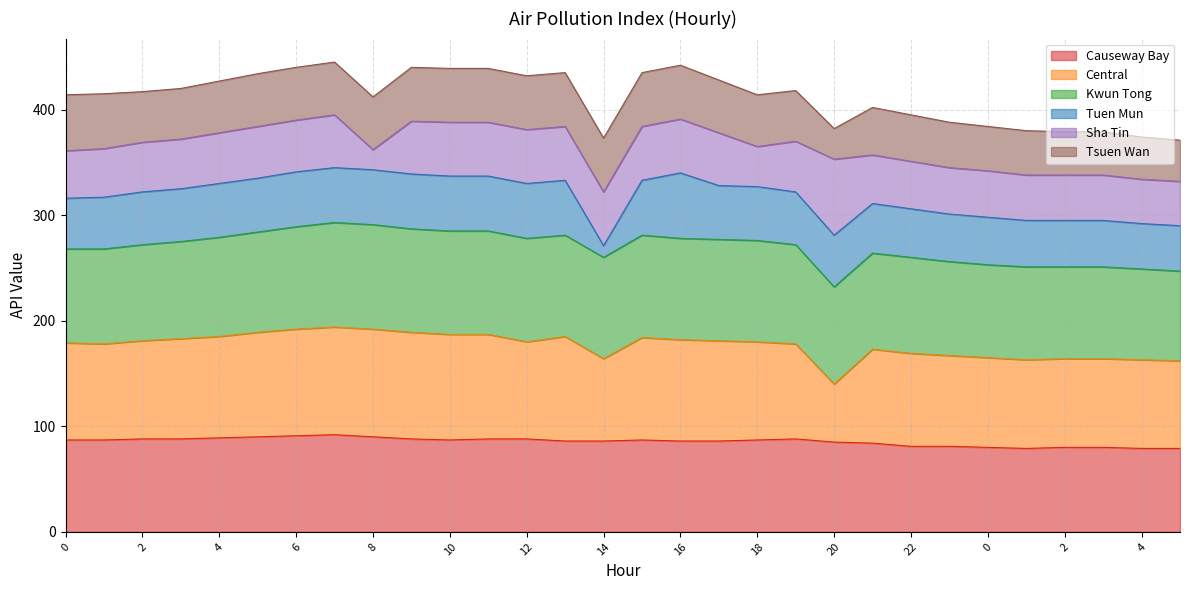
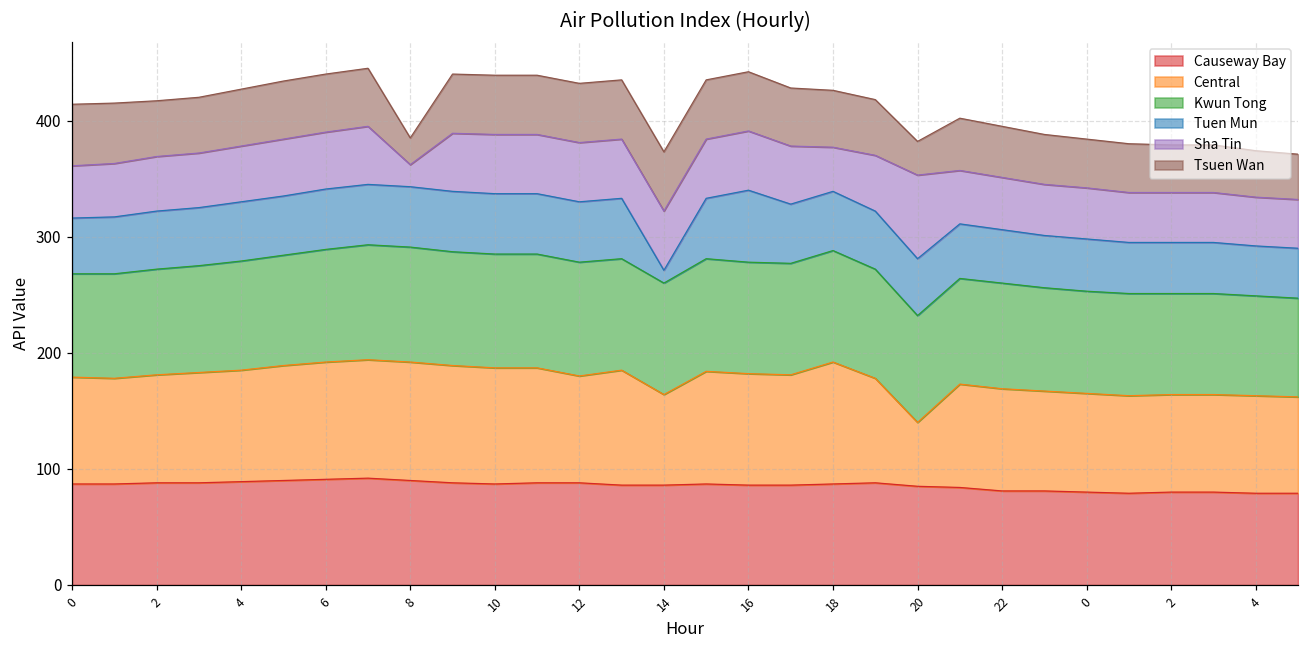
  {
    "Causeway Bay": {
      "6": 91,
      "8": 90,
      "10": 87,
      "12": 88,
      "14": 86,
      "16": 86,
      "18": 87,
      "20": 85,
      "22": 81
    },
    "Central": {
      "6": 101,
      "8": 102,
      "10": 100,
      "12": 92,
      "14": 78,
      "16": 96,
-     "18": 93,
+     "18": 105,
      "20": 55,
      "22": 88
    },
    "Kwun Tong": {
      "6": 97,
      "8": 99,
      "10": 98,
      "12": 98,
      "14": 96,
      "16": 96,
      "18": 96,
      "20": 92,
      "22": 91
    },
    "Tuen Mun": {
      "6": 52,
      "8": 52,
      "10": 52,
      "12": 52,
      "14": 11,
      "16": 62,
      "18": 51,
      "20": 49,
      "22": 46
    },
    "Sha Tin": {
      "6": 49,
      "8": 19,
      "10": 51,
      "12": 51,
      "14": 51,
      "16": 51,
      "18": 38,
      "20": 72,
      "22": 45
    },
    "Tsuen Wan": {
      "6": 50,
-     "8": 50,
+     "8": 23,
      "10": 51,
      "12": 51,
      "14": 51,
      "16": 51,
      "18": 49,
      "20": 29,
      "22": 44
    }
  }
